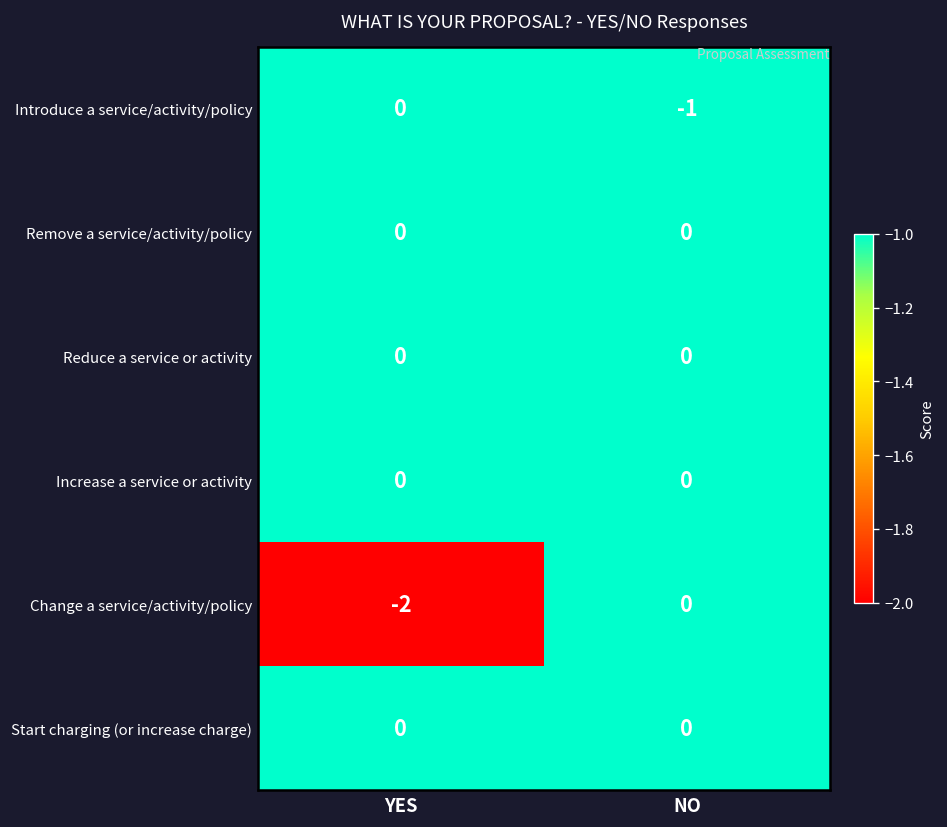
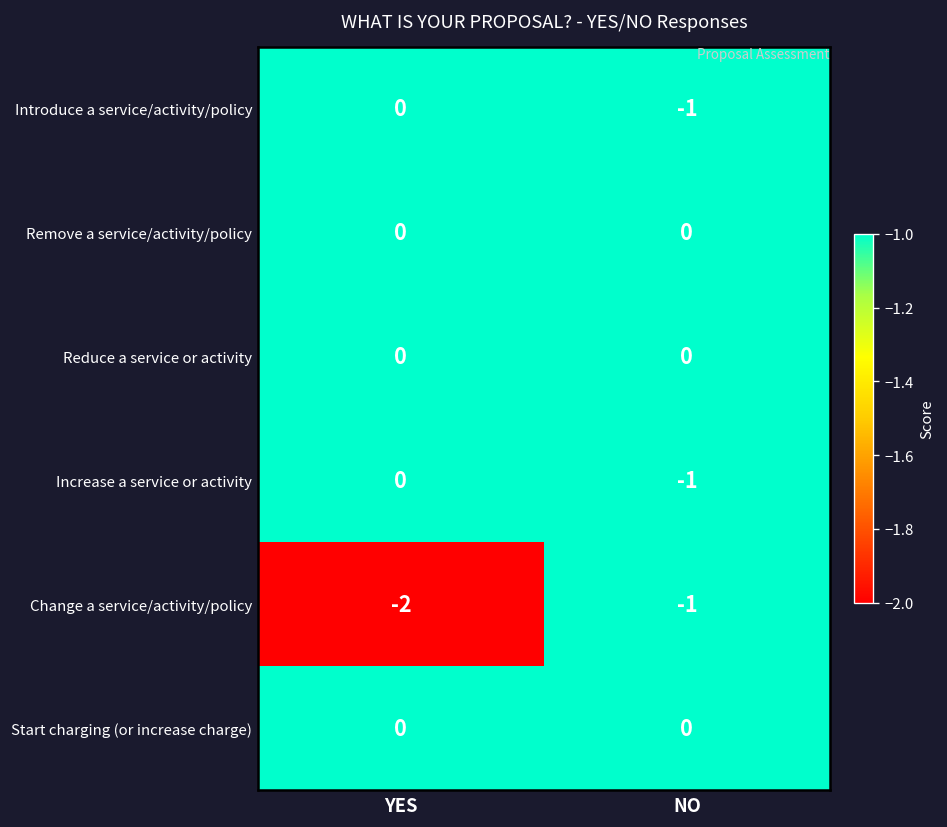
  {
    "Introduce a service/activity/policy": {
      "YES": 0
    },
    "Remove a service/activity/policy": {
      "YES": 0,
      "NO": 0
    },
    "Reduce a service or activity": {
      "YES": 0,
      "NO": 0
    },
    "Increase a service or activity": {
      "YES": 0,
-     "NO": 0
+     "NO": -1
    },
    "Change a service/activity/policy": {
      "YES": -2,
-     "NO": 0
+     "NO": -1
    },
    "Start charging (or increase charge)": {
      "YES": 0,
      "NO": 0
    }
  }
